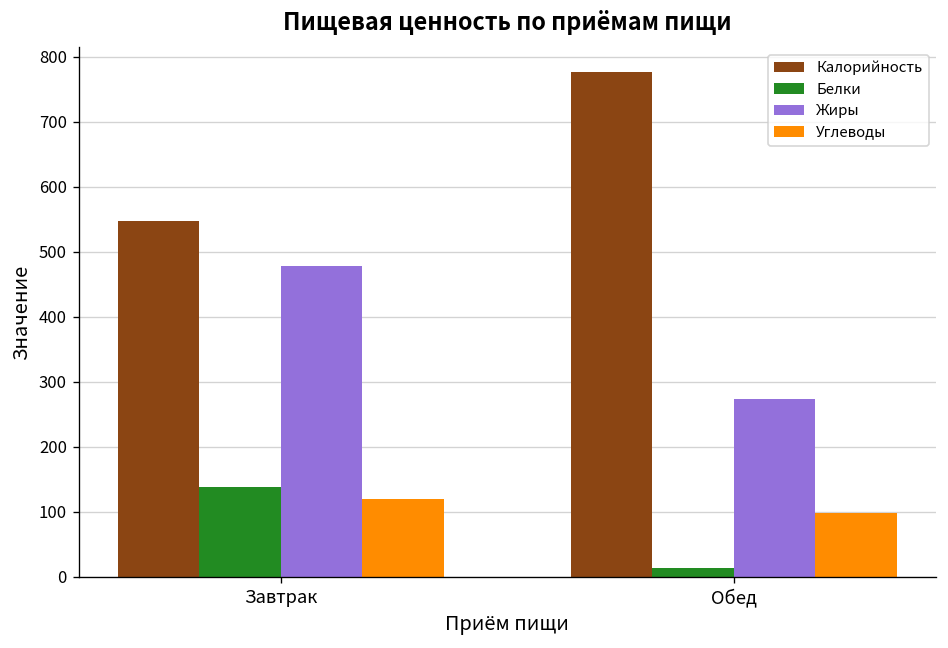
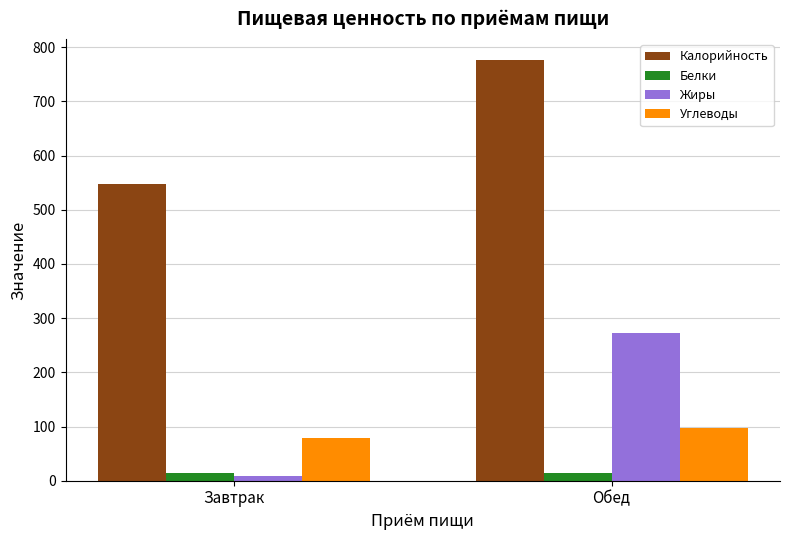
  {
    "Калорийность": {
      "Завтрак": 550,
      "Обед": 780
    },
    "Белки": {
-     "Завтрак": 140,
+     "Завтрак": 10,
      "Обед": 10
    },
    "Жиры": {
-     "Завтрак": 480,
+     "Завтрак": 10,
      "Обед": 270
    },
    "Углеводы": {
-     "Завтрак": 120,
+     "Завтрак": 80,
      "Обед": 100
    }
  }
